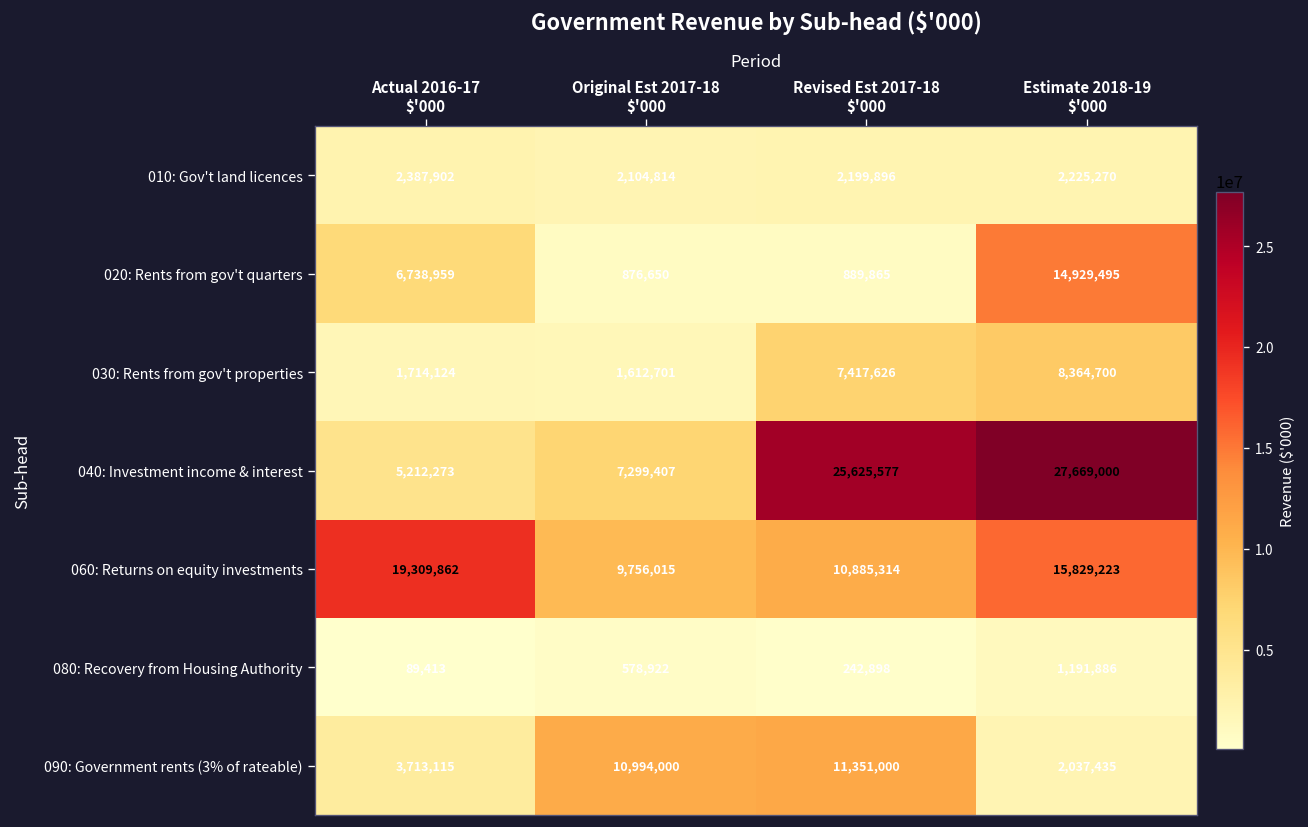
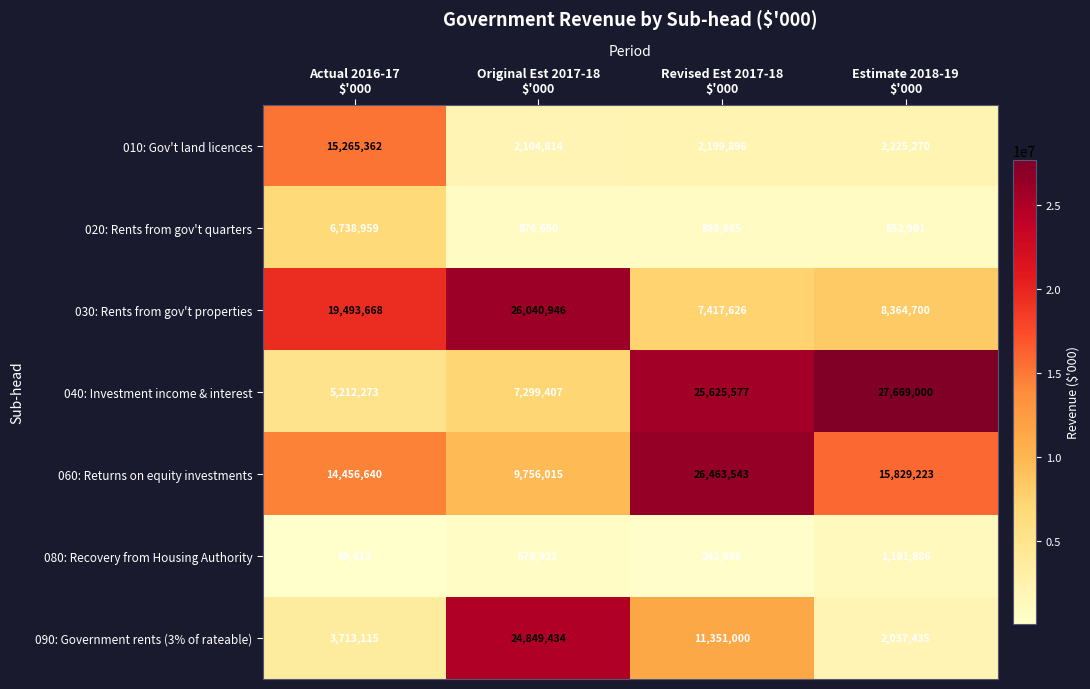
  {
    "010: Gov't land licences": {
-     "Actual 2016-17 $'000": "2,387,902",
+     "Actual 2016-17 $'000": "15,265,362",
      "Original Est 2017-18 $'000": "2,104,814",
      "Revised Est 2017-18 $'000": "2,199,896",
      "Estimate 2018-19 $'000": "2,225,270"
    },
    "020: Rents from gov't quarters": {
      "Actual 2016-17 $'000": "6,738,959",
      "Original Est 2017-18 $'000": "876,650",
      "Revised Est 2017-18 $'000": "889,865",
-     "Estimate 2018-19 $'000": "14,929,495"
+     "Estimate 2018-19 $'000": "852,991"
    },
    "030: Rents from gov't properties": {
-     "Actual 2016-17 $'000": "1,714,124",
-     "Original Est 2017-18 $'000": "1,612,701",
+     "Actual 2016-17 $'000": "19,493,668",
+     "Original Est 2017-18 $'000": "26,040,946",
      "Revised Est 2017-18 $'000": "7,417,626",
      "Estimate 2018-19 $'000": "8,364,700"
    },
    "040: Investment income & interest": {
      "Actual 2016-17 $'000": "5,212,273",
      "Original Est 2017-18 $'000": "7,299,407",
      "Revised Est 2017-18 $'000": "25,625,577",
      "Estimate 2018-19 $'000": "27,669,000"
    },
    "060: Returns on equity investments": {
-     "Actual 2016-17 $'000": "19,309,862",
+     "Actual 2016-17 $'000": "14,456,640",
      "Original Est 2017-18 $'000": "9,756,015",
-     "Revised Est 2017-18 $'000": "10,885,314",
+     "Revised Est 2017-18 $'000": "26,463,543",
      "Estimate 2018-19 $'000": "15,829,223"
    },
    "080: Recovery from Housing Authority": {
      "Actual 2016-17 $'000": "89,413",
      "Original Est 2017-18 $'000": "578,922",
      "Revised Est 2017-18 $'000": "242,898",
      "Estimate 2018-19 $'000": "1,191,886"
    },
    "090: Government rents (3% of rateable)": {
      "Actual 2016-17 $'000": "3,713,115",
-     "Original Est 2017-18 $'000": "10,994,000",
+     "Original Est 2017-18 $'000": "24,849,434",
      "Revised Est 2017-18 $'000": "11,351,000",
      "Estimate 2018-19 $'000": "2,037,435"
    }
  }
